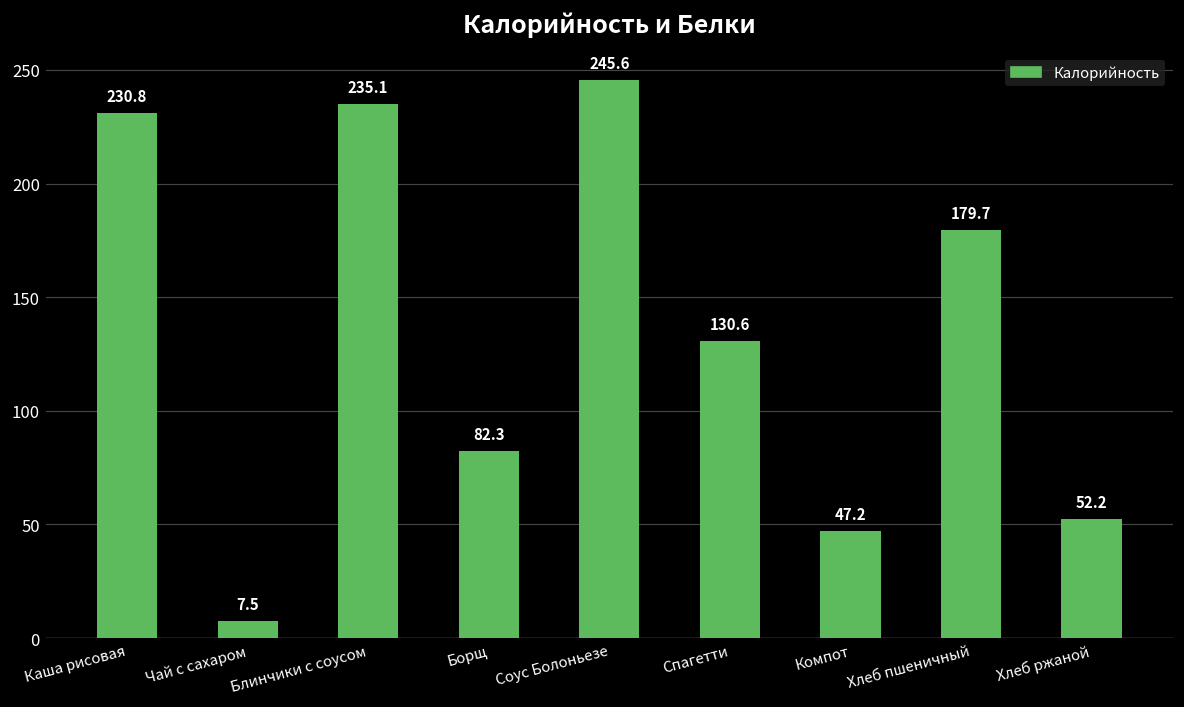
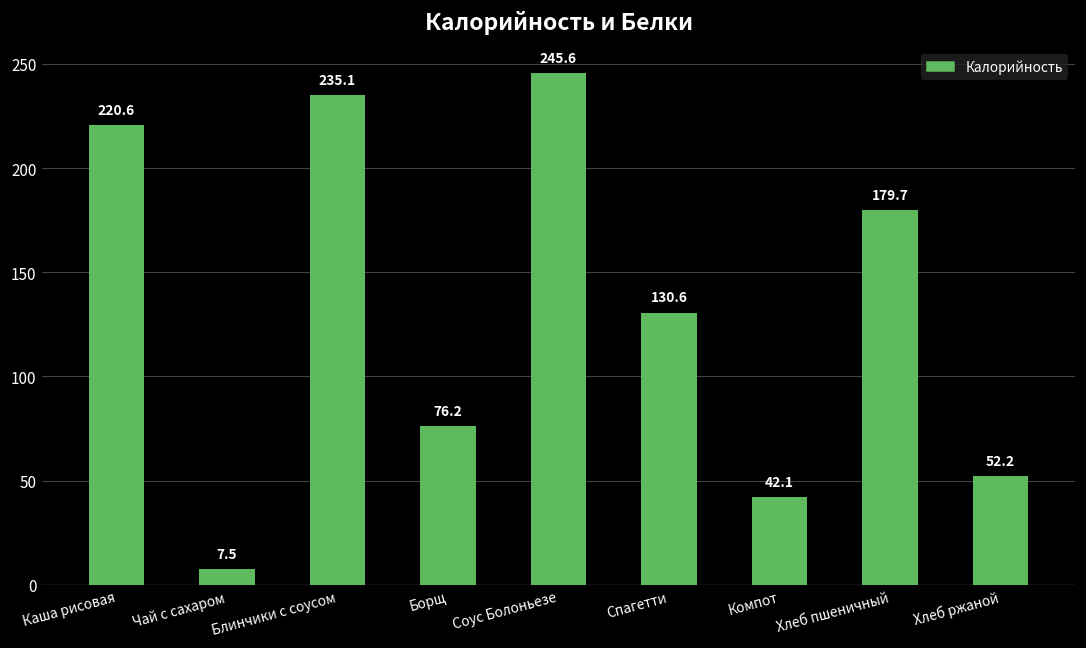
  {
-   "Каша рисовая": 230.8,
+   "Каша рисовая": 220.6,
    "Чай с сахаром": 7.5,
    "Блинчики с соусом": 235.1,
-   "Борщ": 82.3,
+   "Борщ": 76.2,
    "Соус Болоньезе": 245.6,
    "Спагетти": 130.6,
-   "Компот": 47.2,
+   "Компот": 42.1,
    "Хлеб пшеничный": 179.7,
    "Хлеб ржаной": 52.2
  }
